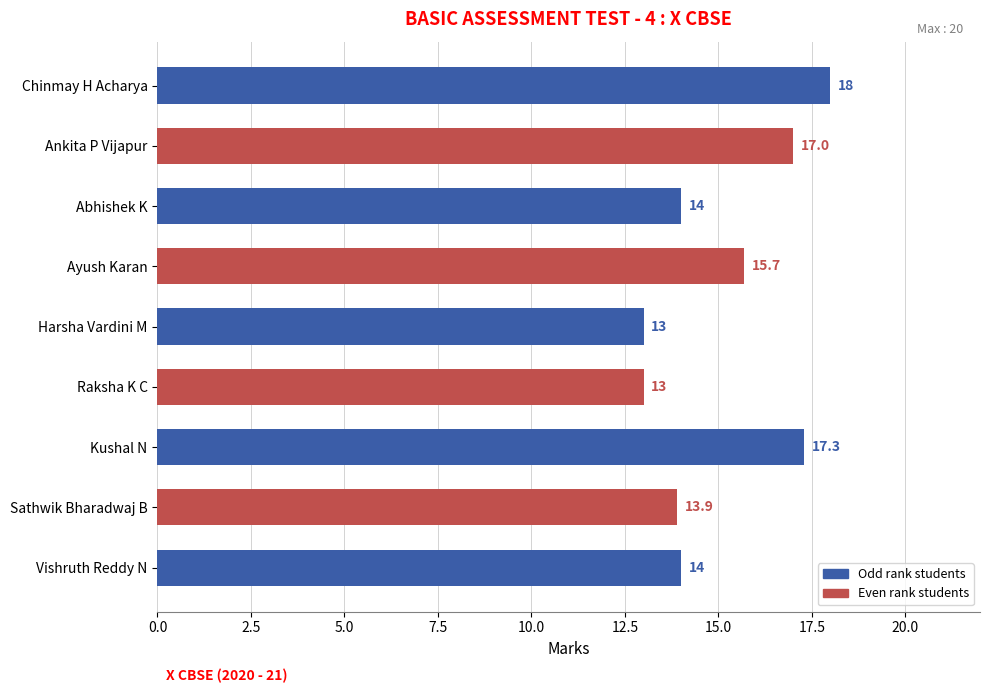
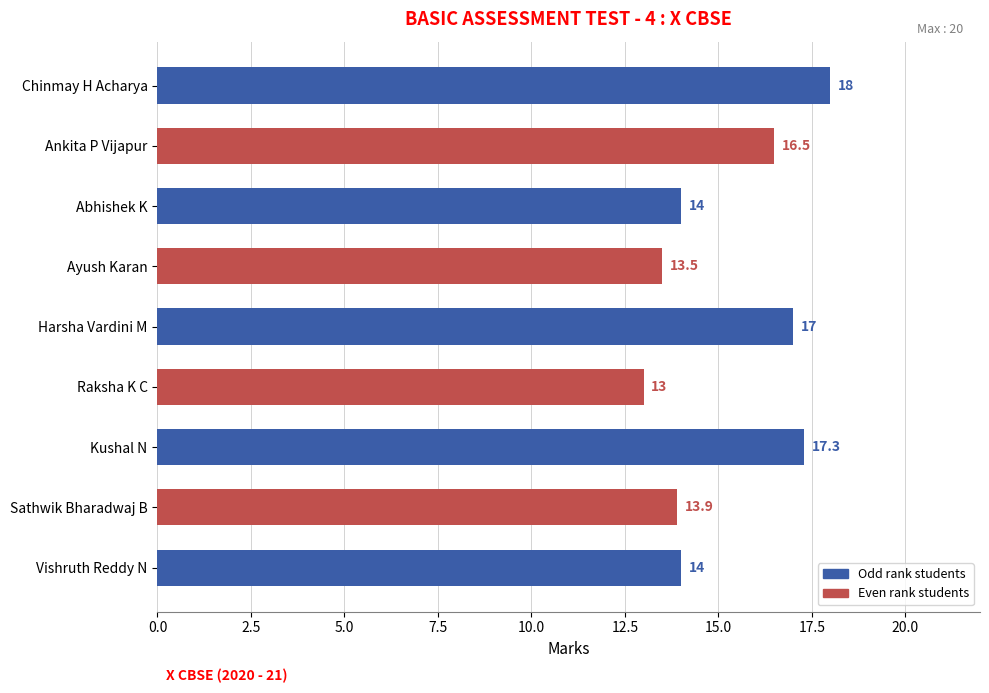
  {
    "Chinmay H Acharya": 18,
-   "Ankita P Vijapur": 17.0,
+   "Ankita P Vijapur": 16.5,
    "Abhishek K": 14,
-   "Ayush Karan": 15.7,
-   "Harsha Vardini M": 13,
+   "Ayush Karan": 13.5,
+   "Harsha Vardini M": 17,
    "Raksha K C": 13,
    "Kushal N": 17.3,
    "Sathwik Bharadwaj B": 13.9,
    "Vishruth Reddy N": 14
  }
